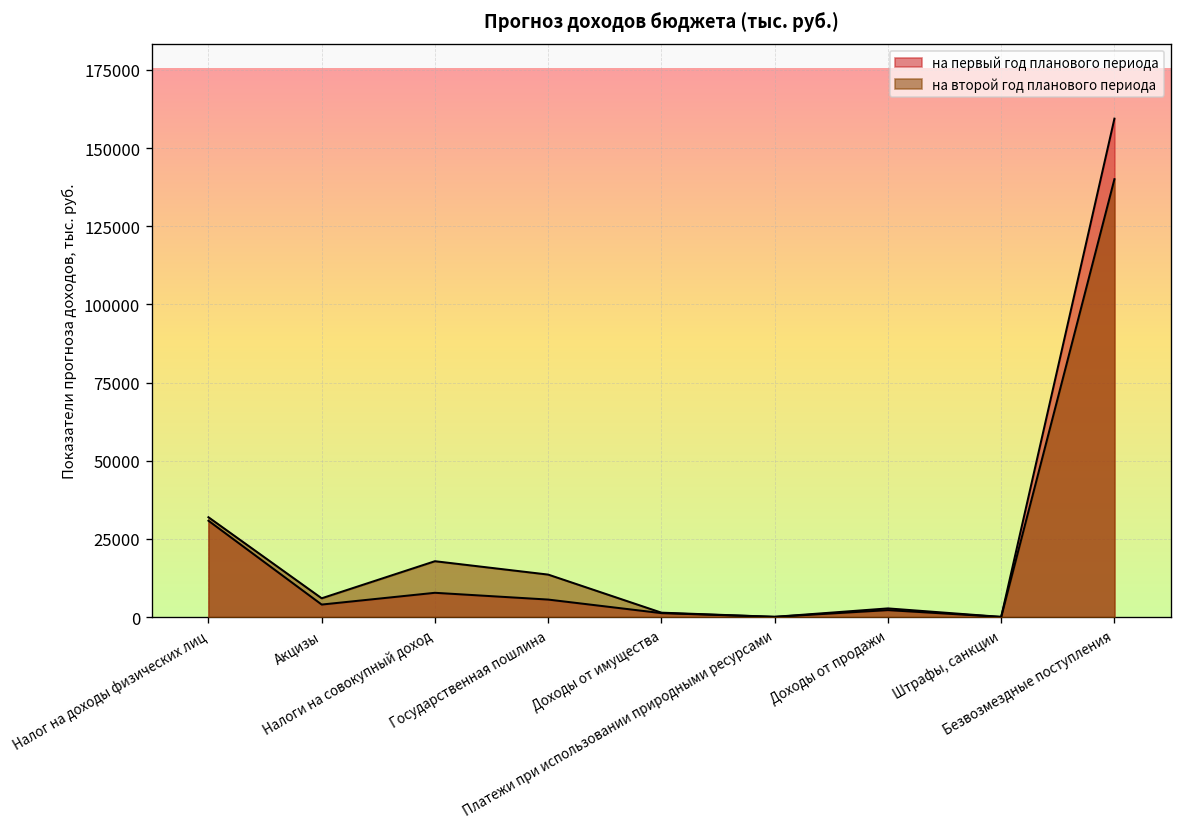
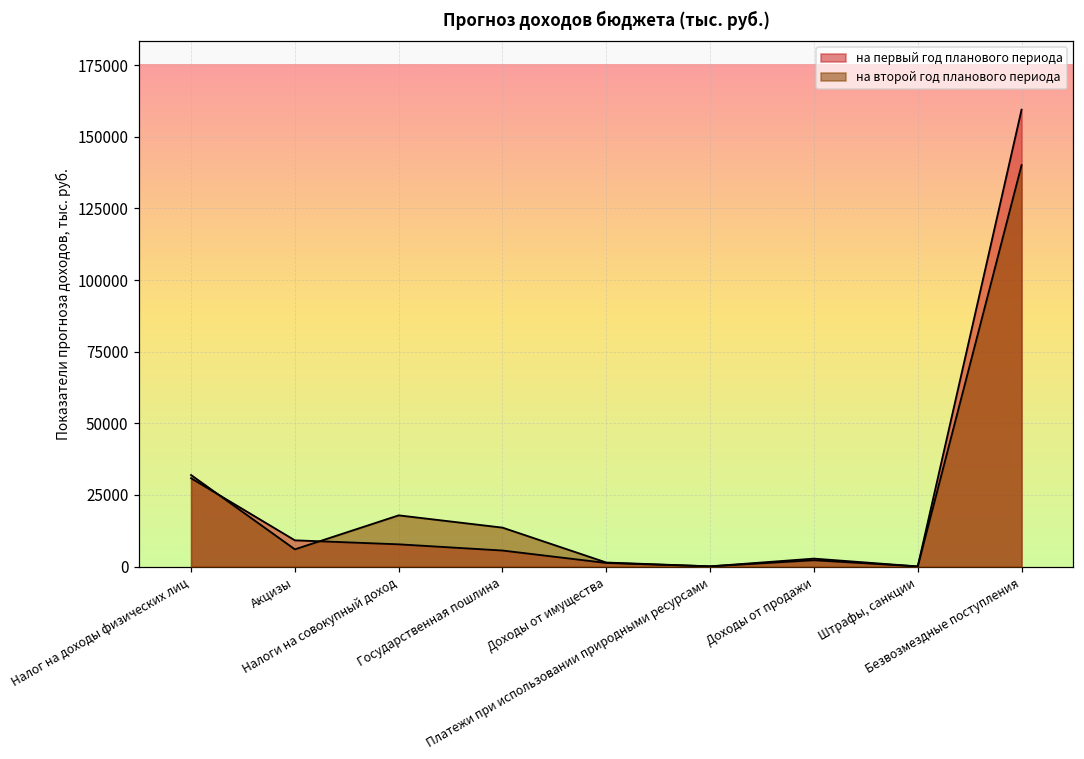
  {
    "на первый год планового периода": {
      "Налог на доходы физических лиц": 31000,
-     "Акцизы": 4000,
+     "Акцизы": 9000,
      "Налоги на совокупный доход": 8000,
      "Государственная пошлина": 6000,
      "Безвозмездные поступления": 159000
    },
    "на второй год планового периода": {
      "Налог на доходы физических лиц": 32000,
      "Акцизы": 6000,
      "Налоги на совокупный доход": 18000,
      "Государственная пошлина": 14000,
      "Безвозмездные поступления": 140000
    }
  }
